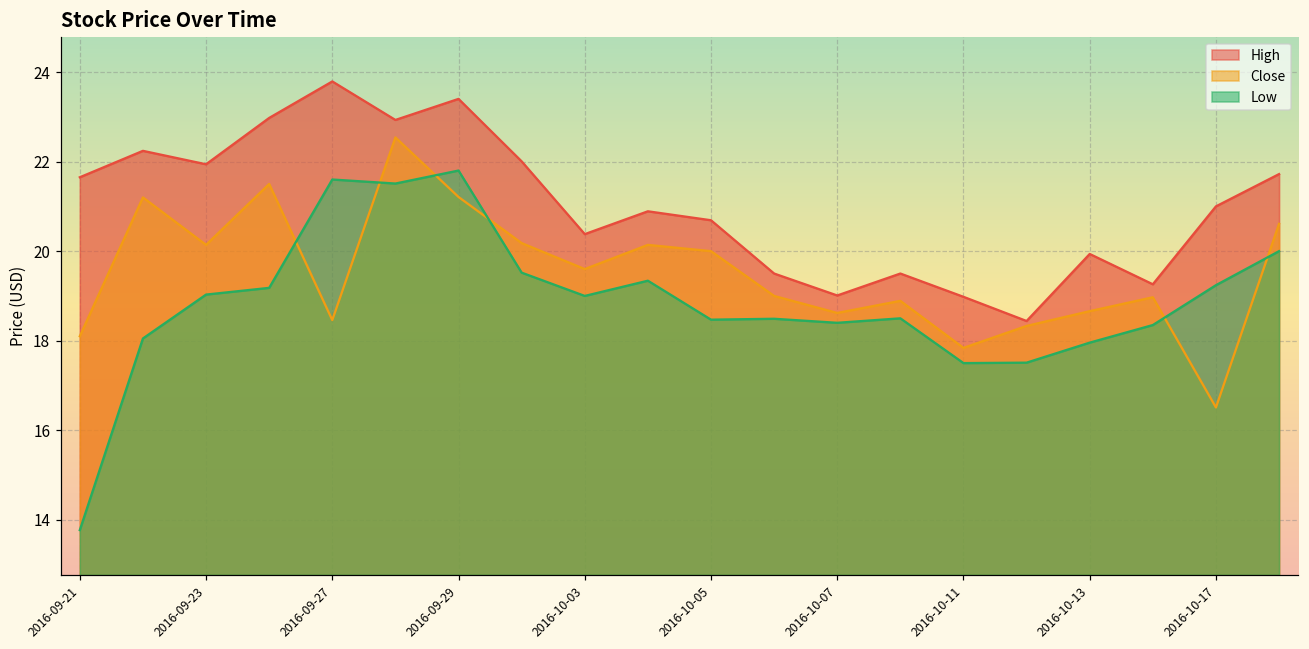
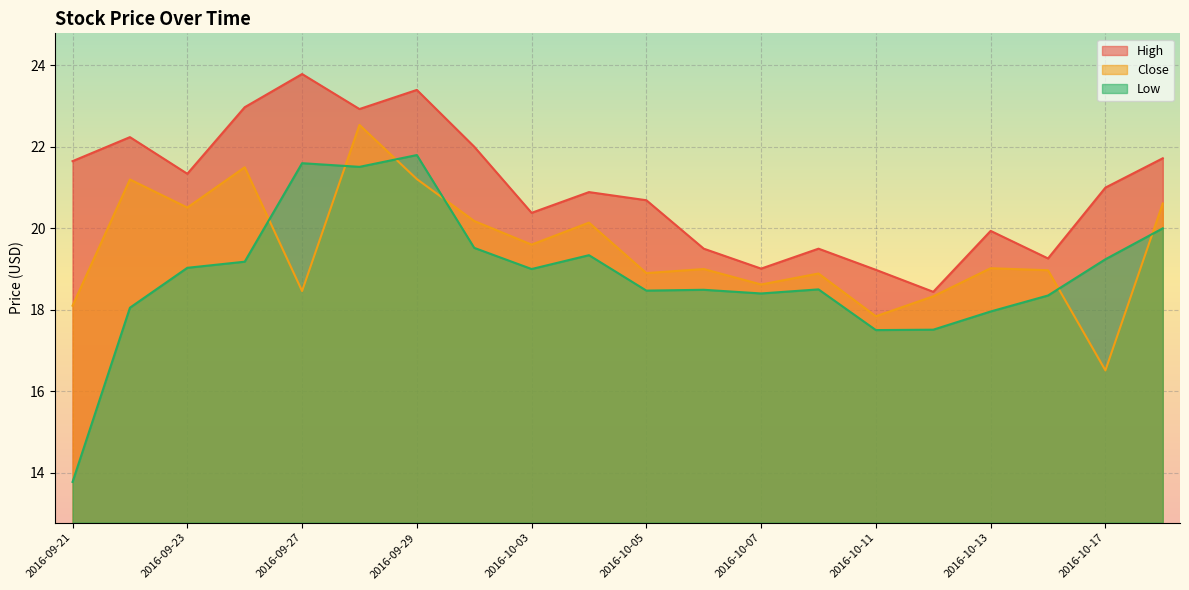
  {
    "High": {
      "2016-09-21": 21.7,
-     "2016-09-23": 21.9,
+     "2016-09-23": 21.3,
      "2016-09-27": 23.8,
      "2016-09-29": 23.4,
      "2016-10-03": 20.4,
      "2016-10-05": 20.7,
      "2016-10-07": 19.0,
      "2016-10-11": 19.0,
      "2016-10-13": 19.9,
      "2016-10-17": 21.0
    },
    "Close": {
      "2016-09-21": 18.1,
-     "2016-09-23": 20.1,
+     "2016-09-23": 20.5,
      "2016-09-27": 18.5,
      "2016-09-29": 21.2,
      "2016-10-03": 19.6,
-     "2016-10-05": 20.0,
+     "2016-10-05": 18.9,
      "2016-10-07": 18.6,
      "2016-10-11": 17.8,
-     "2016-10-13": 18.7,
+     "2016-10-13": 19.0,
      "2016-10-17": 16.5
    },
    "Low": {
      "2016-09-21": 13.8,
      "2016-09-23": 19.0,
      "2016-09-27": 21.6,
      "2016-09-29": 21.8,
      "2016-10-03": 19.0,
      "2016-10-05": 18.5,
      "2016-10-07": 18.4,
      "2016-10-11": 17.5,
      "2016-10-13": 18.0,
      "2016-10-17": 19.2
    }
  }
